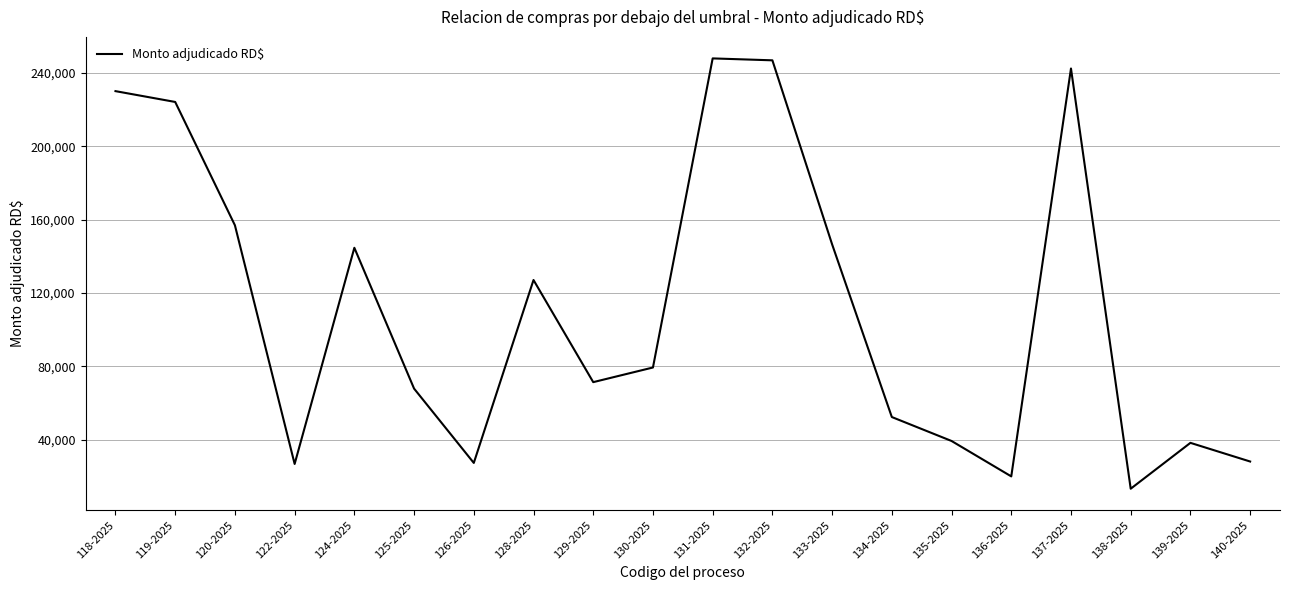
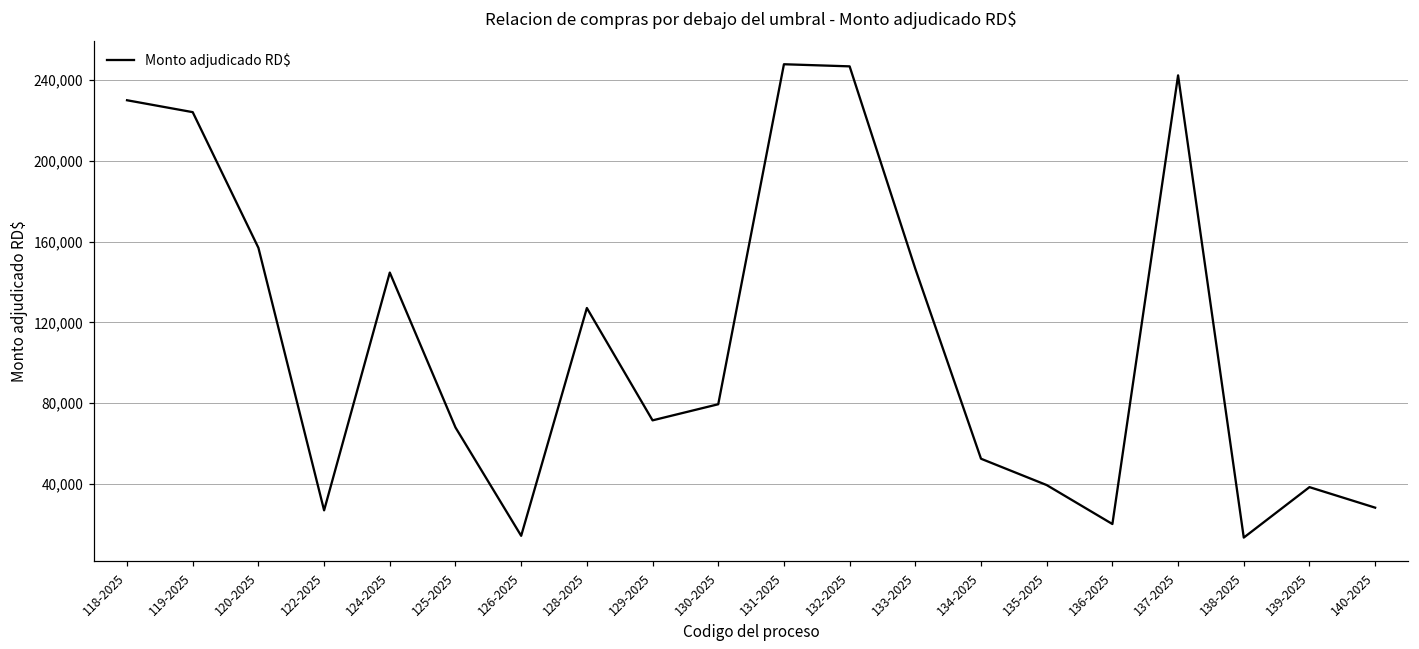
  {
    "118-2025": "230,000",
    "119-2025": "224,000",
    "120-2025": "157,000",
    "122-2025": "27,000",
    "124-2025": "145,000",
    "125-2025": "68,000",
-   "126-2025": "27,000",
+   "126-2025": "14,000",
    "128-2025": "127,000",
    "129-2025": "71,000",
    "130-2025": "79,000",
    "131-2025": "248,000",
    "132-2025": "247,000",
    "133-2025": "147,000",
    "134-2025": "52,000",
    "135-2025": "39,000",
    "136-2025": "20,000",
    "137-2025": "242,000",
    "138-2025": "13,000",
    "139-2025": "38,000",
    "140-2025": "28,000"
  }
